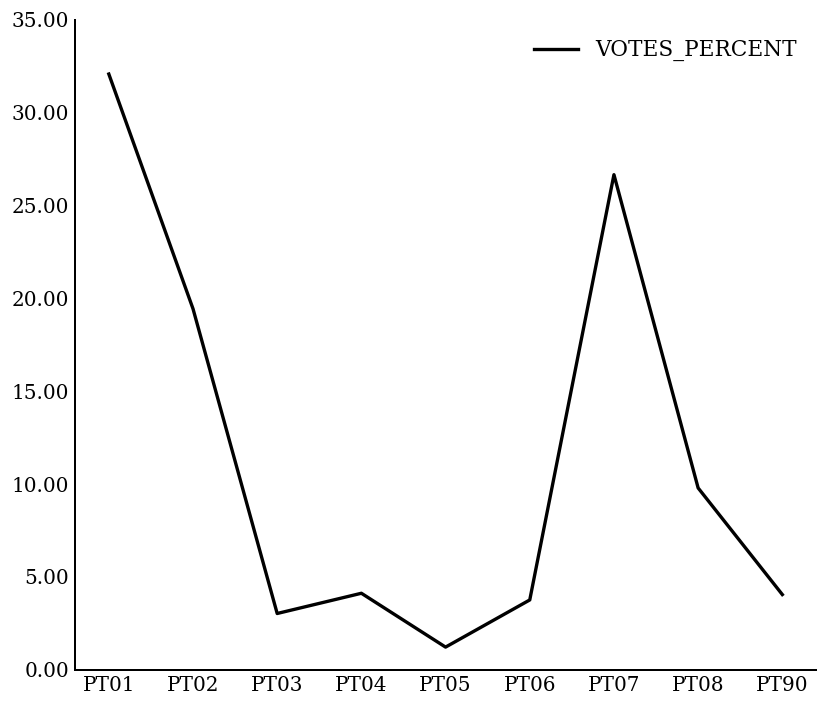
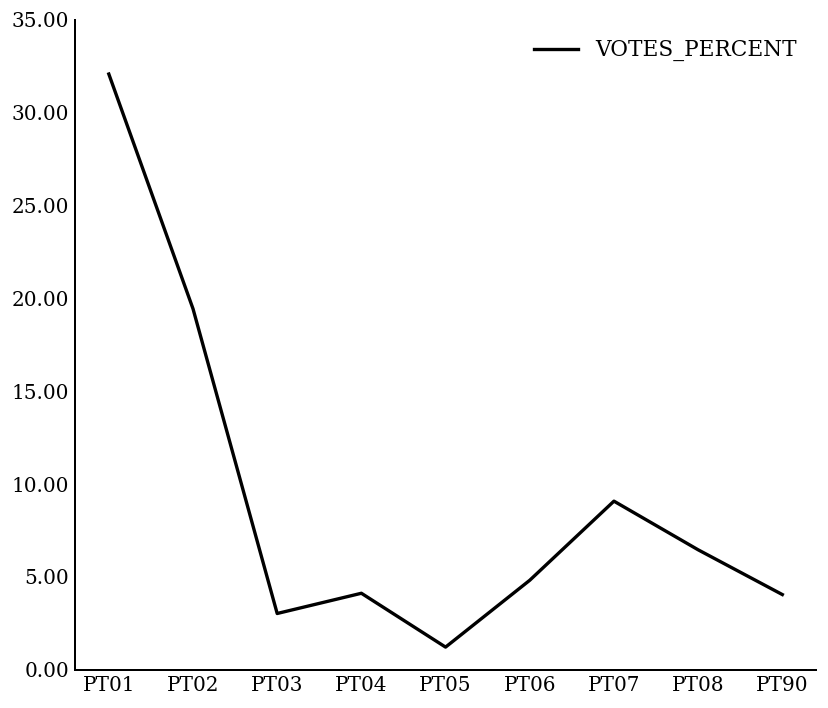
  {
    "PT01": 32.1,
    "PT02": 19.4,
    "PT03": 3.0,
    "PT04": 4.1,
    "PT05": 1.2,
-   "PT06": 3.8,
-   "PT07": 26.7,
-   "PT08": 9.8,
+   "PT06": 4.8,
+   "PT07": 9.1,
+   "PT08": 6.5,
    "PT90": 4.1
  }
